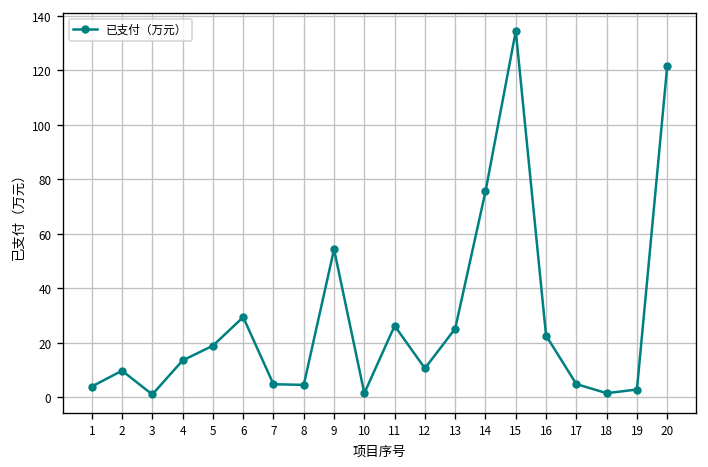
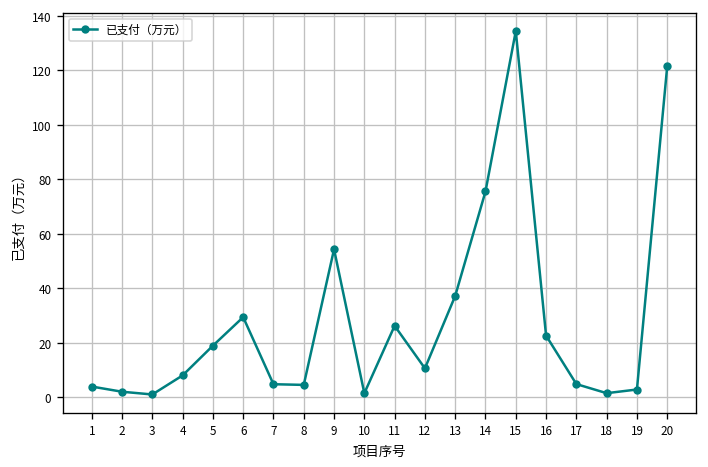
  {
    "1": 4,
-   "2": 10,
+   "2": 2,
    "3": 1,
-   "4": 14,
+   "4": 8,
    "5": 19,
    "6": 29,
    "7": 5,
    "8": 5,
    "9": 54,
    "10": 1,
    "11": 26,
    "12": 11,
-   "13": 25,
+   "13": 37,
    "14": 76,
    "15": 134,
    "16": 23,
    "17": 5,
    "18": 1,
    "19": 3,
    "20": 122
  }
